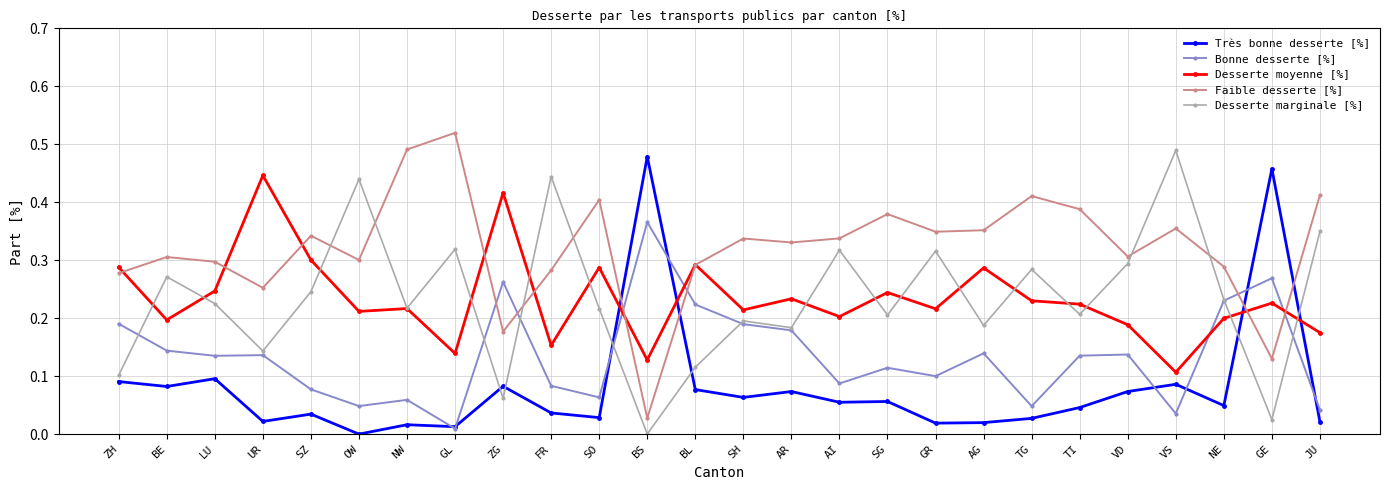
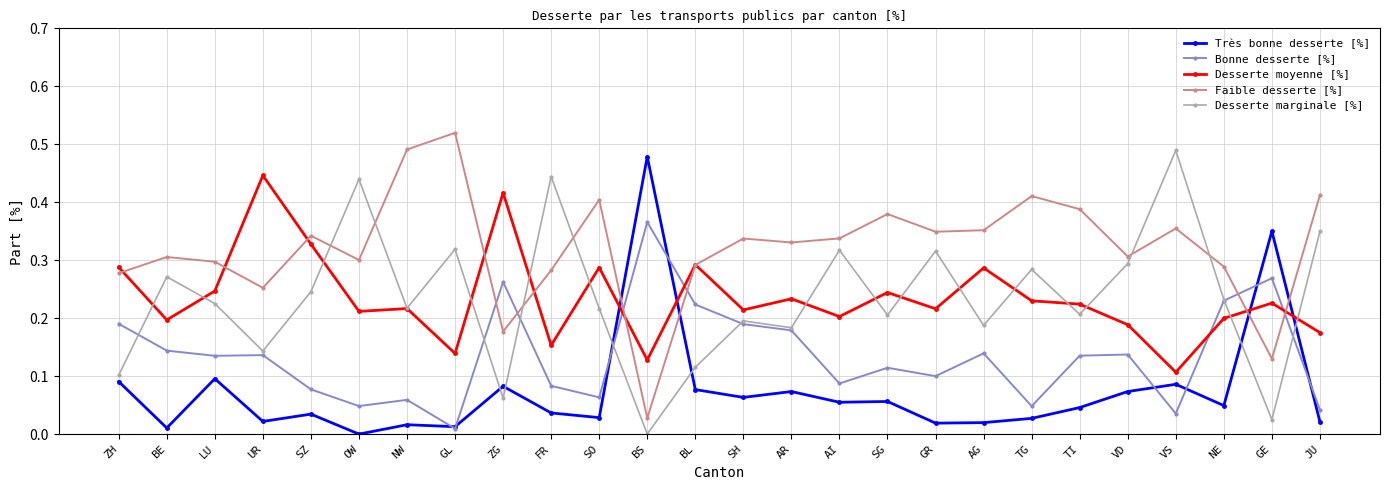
  {
    "Très bonne desserte [%]": {
      "ZH": 0.09,
-     "BE": 0.08,
+     "BE": 0.01,
      "LU": 0.10,
      "UR": 0.02,
      "SZ": 0.03,
      "OW": 0.00,
      "NW": 0.02,
      "ZG": 0.08,
      "FR": 0.04,
      "SO": 0.03,
      "BS": 0.48,
      "BL": 0.08,
      "SH": 0.06,
      "AR": 0.07,
      "AI": 0.05,
      "SG": 0.06,
      "GR": 0.02,
      "AG": 0.02,
      "TG": 0.03,
      "TI": 0.05,
      "VD": 0.07,
      "VS": 0.09,
      "NE": 0.05,
-     "GE": 0.46,
+     "GE": 0.35,
      "JU": 0.02
    },
    "Desserte moyenne [%]": {
      "ZH": 0.29,
      "BE": 0.20,
      "LU": 0.25,
      "UR": 0.45,
-     "SZ": 0.30,
+     "SZ": 0.33,
      "OW": 0.21,
      "GL": 0.14,
      "ZG": 0.42,
      "FR": 0.15,
      "SO": 0.29,
      "BS": 0.13,
      "SH": 0.21,
      "AR": 0.23,
      "AI": 0.20,
      "SG": 0.24,
      "GR": 0.22,
      "AG": 0.29,
      "TG": 0.23,
      "TI": 0.22,
      "VD": 0.19,
      "VS": 0.11,
      "NE": 0.20,
      "GE": 0.23,
      "JU": 0.18
    }
  }
